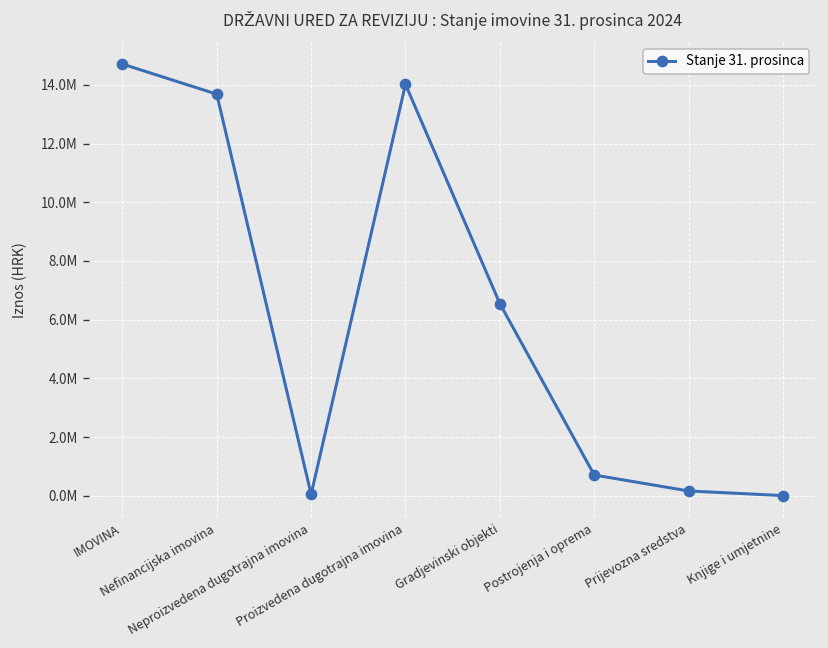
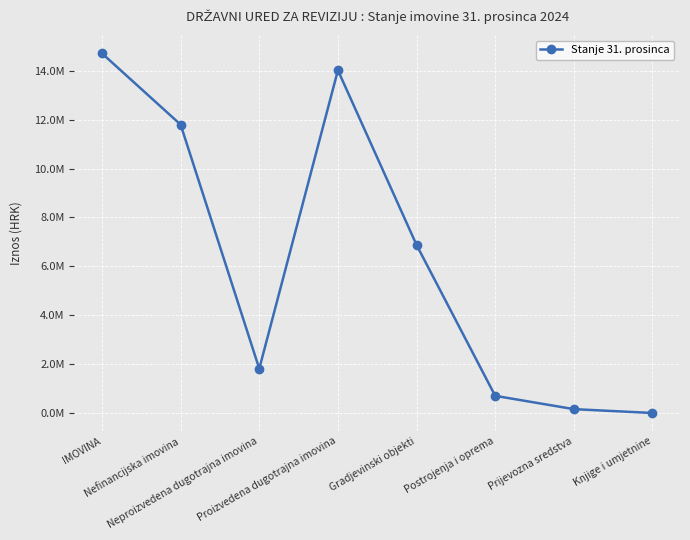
  {
    "IMOVINA": 14700000,
-   "Nefinancijska imovina": 13700000,
-   "Neproizvedena dugotrajna imovina": 0,
+   "Nefinancijska imovina": 11800000,
+   "Neproizvedena dugotrajna imovina": 1800000,
    "Proizvedena dugotrajna imovina": 14000000,
-   "Gradjevinski objekti": 6500000,
+   "Gradjevinski objekti": 6900000,
    "Postrojenja i oprema": 700000,
    "Prijevozna sredstva": 200000,
    "Knjige i umjetnine": 0
  }
